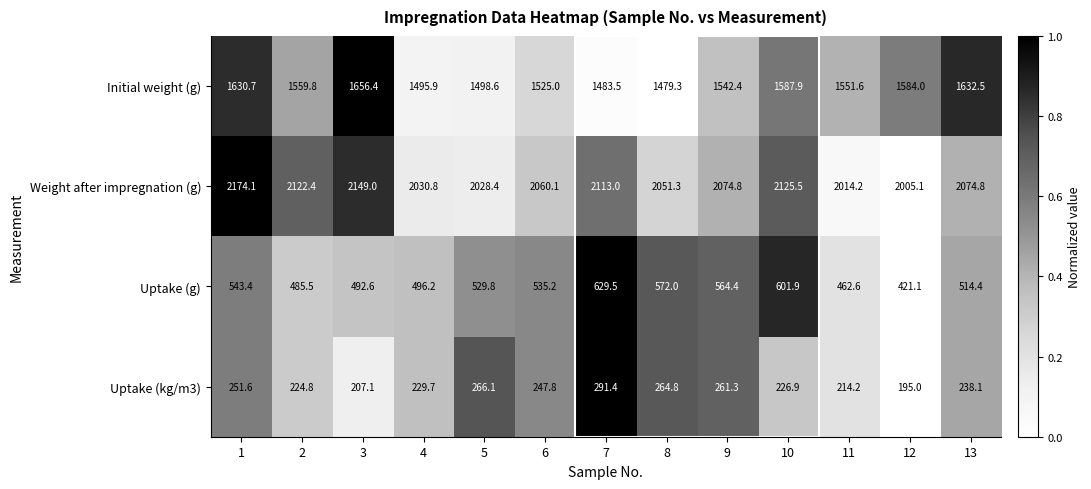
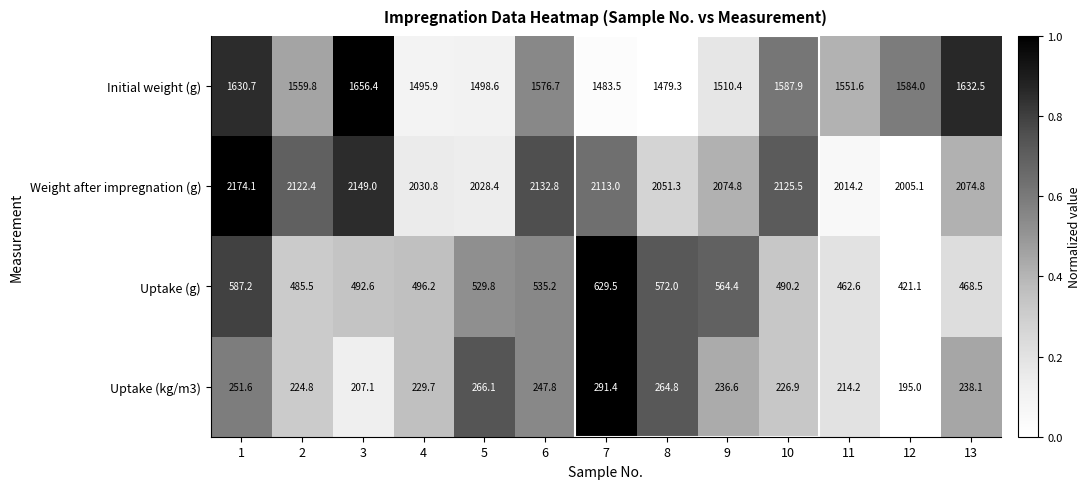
  {
    "Initial weight (g)": {
      "1": 1630.7,
      "2": 1559.8,
      "3": 1656.4,
      "4": 1495.9,
      "5": 1498.6,
-     "6": 1525.0,
+     "6": 1576.7,
      "7": 1483.5,
      "8": 1479.3,
-     "9": 1542.4,
+     "9": 1510.4,
      "10": 1587.9,
      "11": 1551.6,
      "12": 1584.0,
      "13": 1632.5
    },
    "Weight after impregnation (g)": {
      "1": 2174.1,
      "2": 2122.4,
      "3": 2149.0,
      "4": 2030.8,
      "5": 2028.4,
-     "6": 2060.1,
+     "6": 2132.8,
      "7": 2113.0,
      "8": 2051.3,
      "9": 2074.8,
      "10": 2125.5,
      "11": 2014.2,
      "12": 2005.1,
      "13": 2074.8
    },
    "Uptake (g)": {
-     "1": 543.4,
+     "1": 587.2,
      "2": 485.5,
      "3": 492.6,
      "4": 496.2,
      "5": 529.8,
      "6": 535.2,
      "7": 629.5,
      "8": 572.0,
      "9": 564.4,
-     "10": 601.9,
+     "10": 490.2,
      "11": 462.6,
      "12": 421.1,
-     "13": 514.4
+     "13": 468.5
    },
    "Uptake (kg/m3)": {
      "1": 251.6,
      "2": 224.8,
      "3": 207.1,
      "4": 229.7,
      "5": 266.1,
      "6": 247.8,
      "7": 291.4,
      "8": 264.8,
-     "9": 261.3,
+     "9": 236.6,
      "10": 226.9,
      "11": 214.2,
      "12": 195.0,
      "13": 238.1
    }
  }
